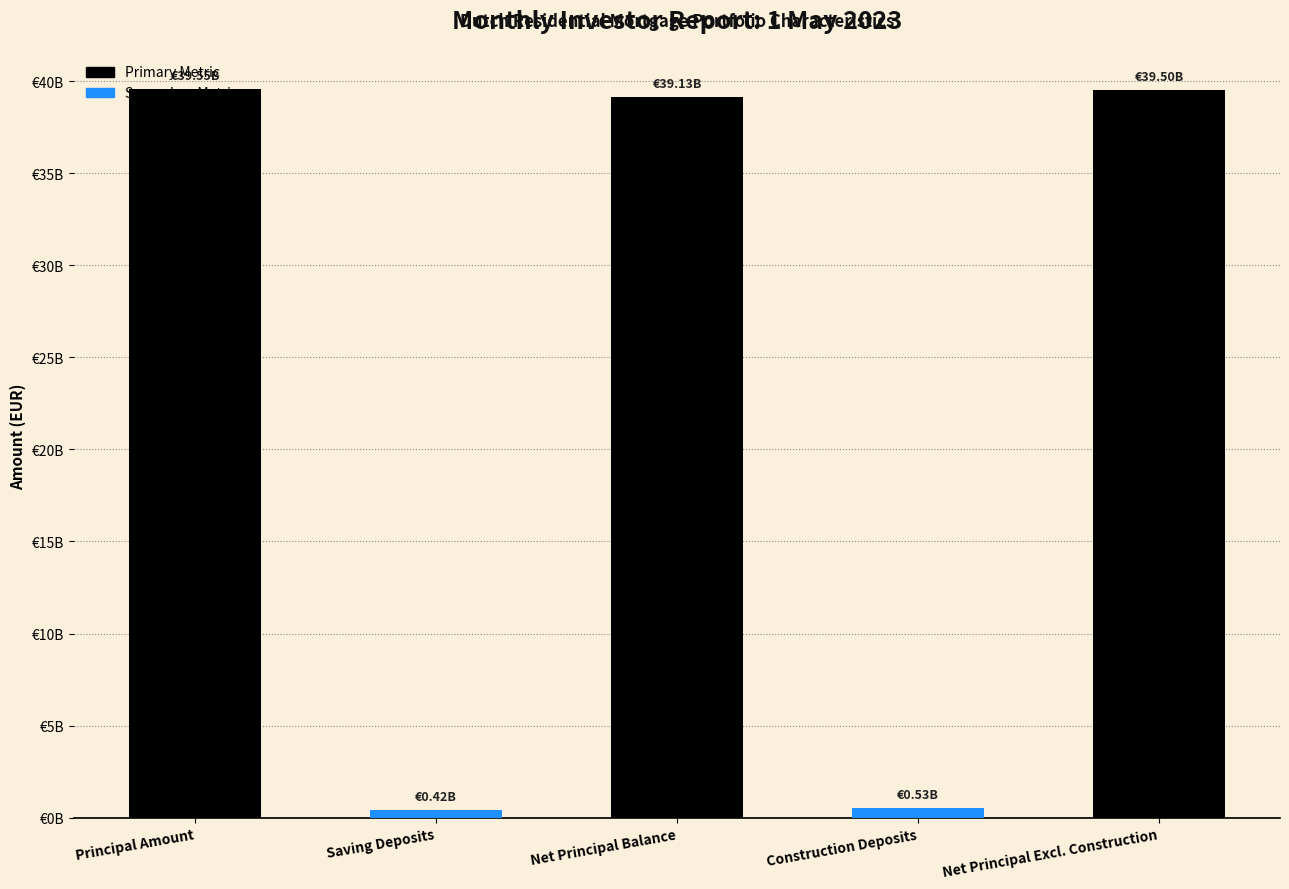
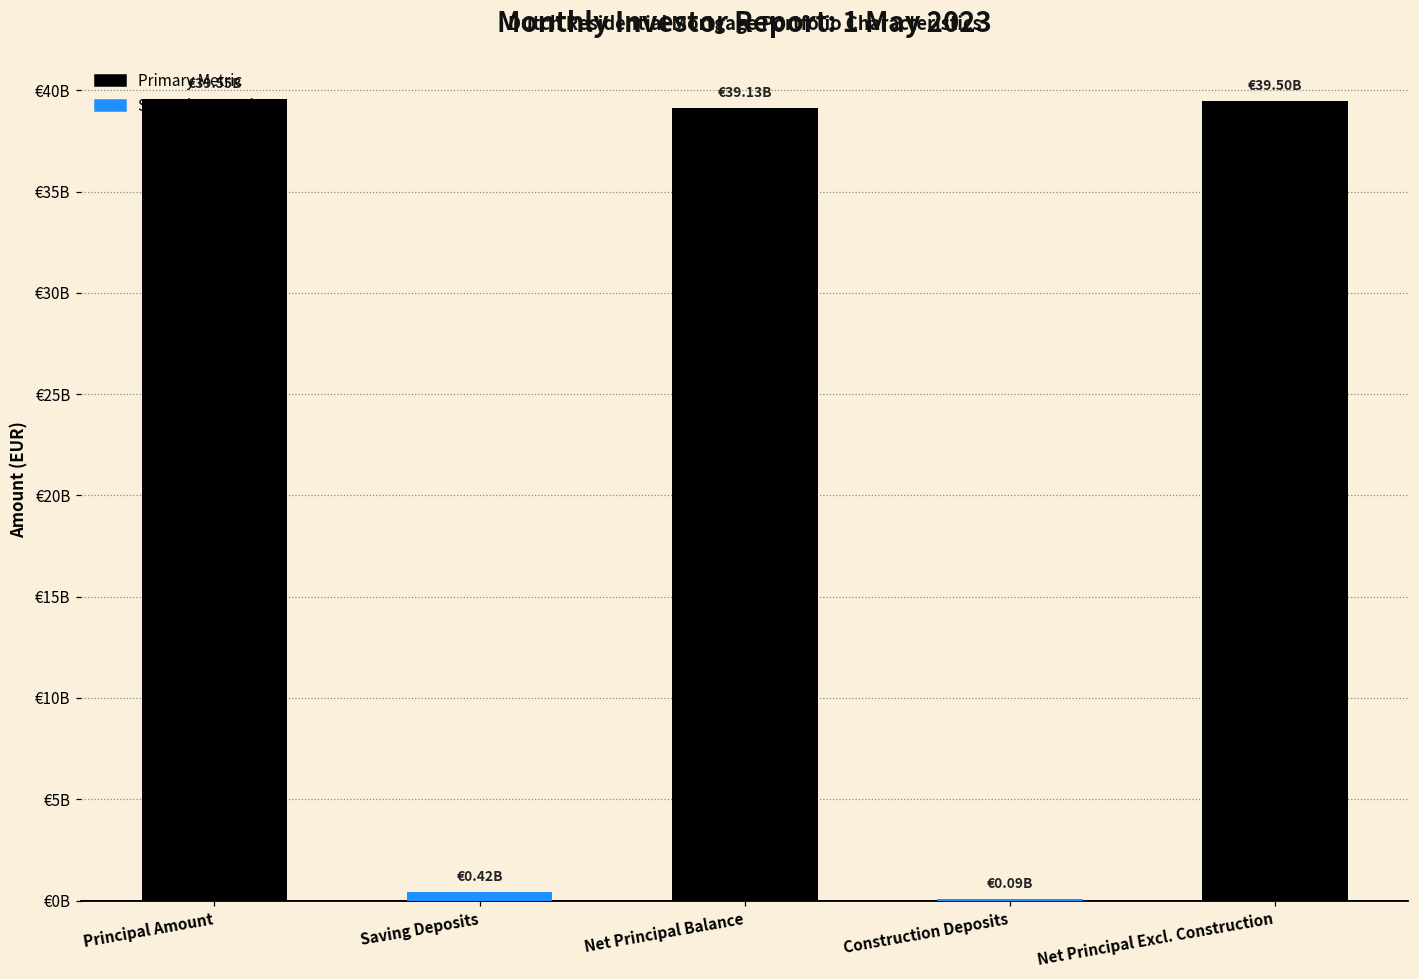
  {
    "Principal Amount": "€39.55B",
    "Saving Deposits": "€0.42B",
    "Net Principal Balance": "€39.13B",
-   "Construction Deposits": "€0.53B",
+   "Construction Deposits": "€0.09B",
    "Net Principal Excl. Construction": "€39.50B"
  }
